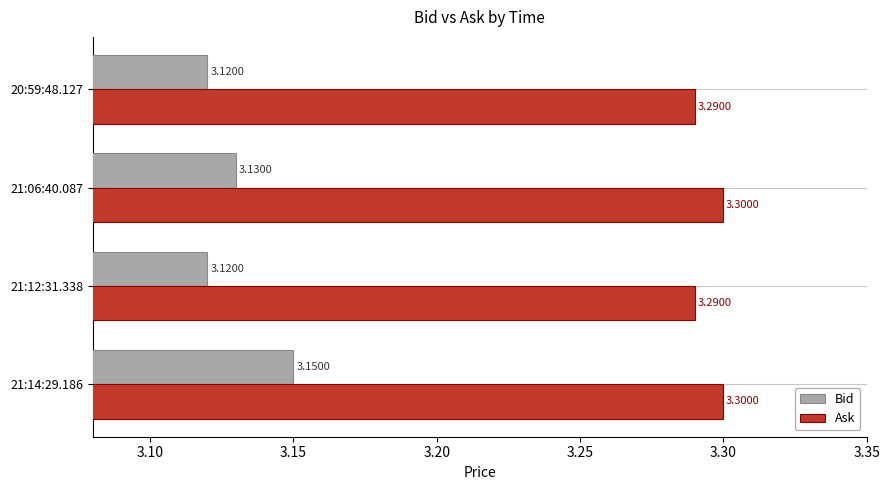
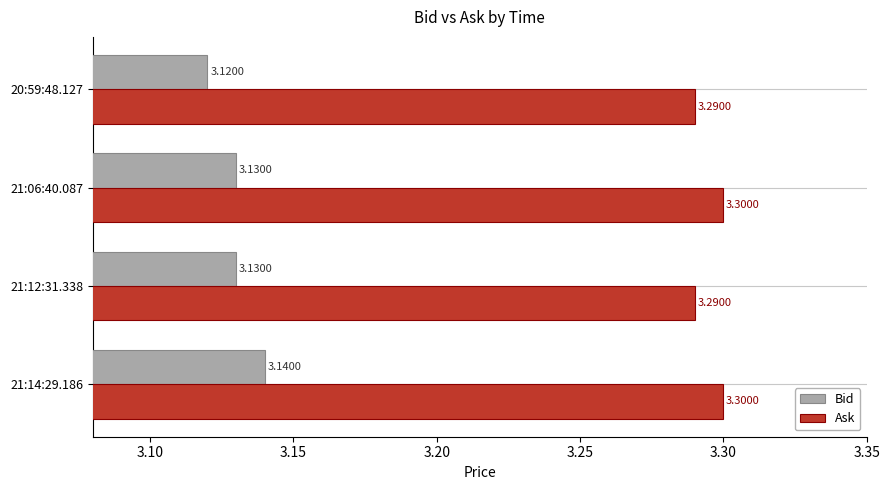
  {
    "Bid": {
      "20:59:48.127": 3.1200,
      "21:06:40.087": 3.1300,
-     "21:12:31.338": 3.1200,
-     "21:14:29.186": 3.1500
+     "21:12:31.338": 3.1300,
+     "21:14:29.186": 3.1400
    },
    "Ask": {
      "20:59:48.127": 3.2900,
      "21:06:40.087": 3.3000,
      "21:12:31.338": 3.2900,
      "21:14:29.186": 3.3000
    }
  }
